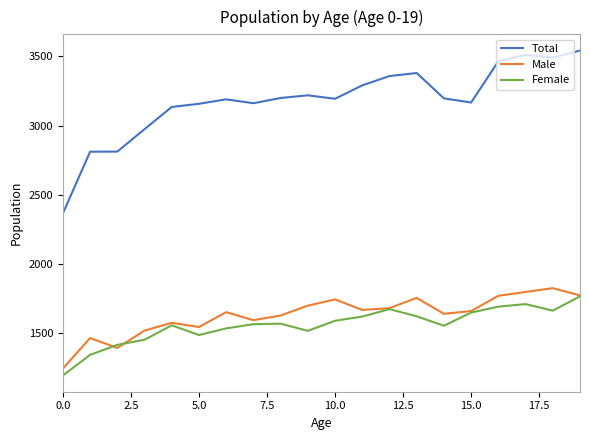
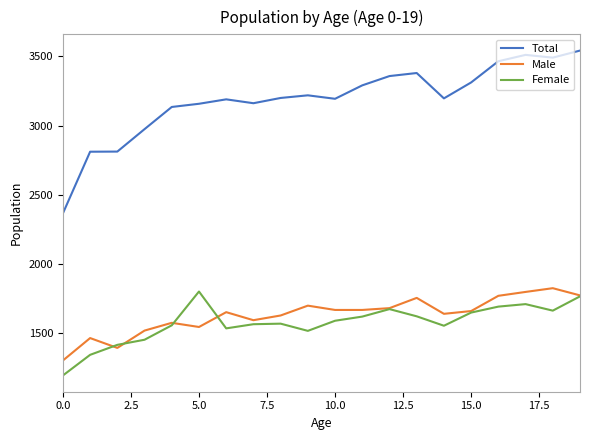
  {
    "Total": {
      "0.0": 2370,
      "5.0": 3160,
      "10.0": 3190,
-     "15.0": 3170
+     "15.0": 3310
    },
    "Male": {
-     "0.0": 1250,
+     "0.0": 1300,
      "5.0": 1550,
-     "10.0": 1750
+     "10.0": 1670
    },
    "Female": {
      "0.0": 1200,
-     "5.0": 1490,
+     "5.0": 1800,
      "10.0": 1590
    }
  }
